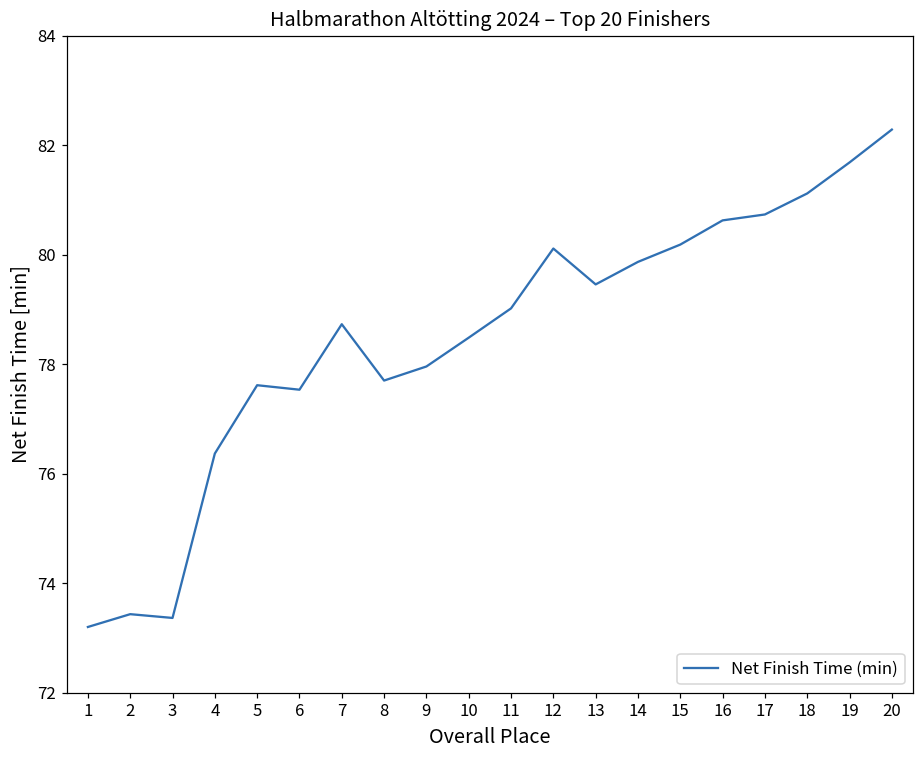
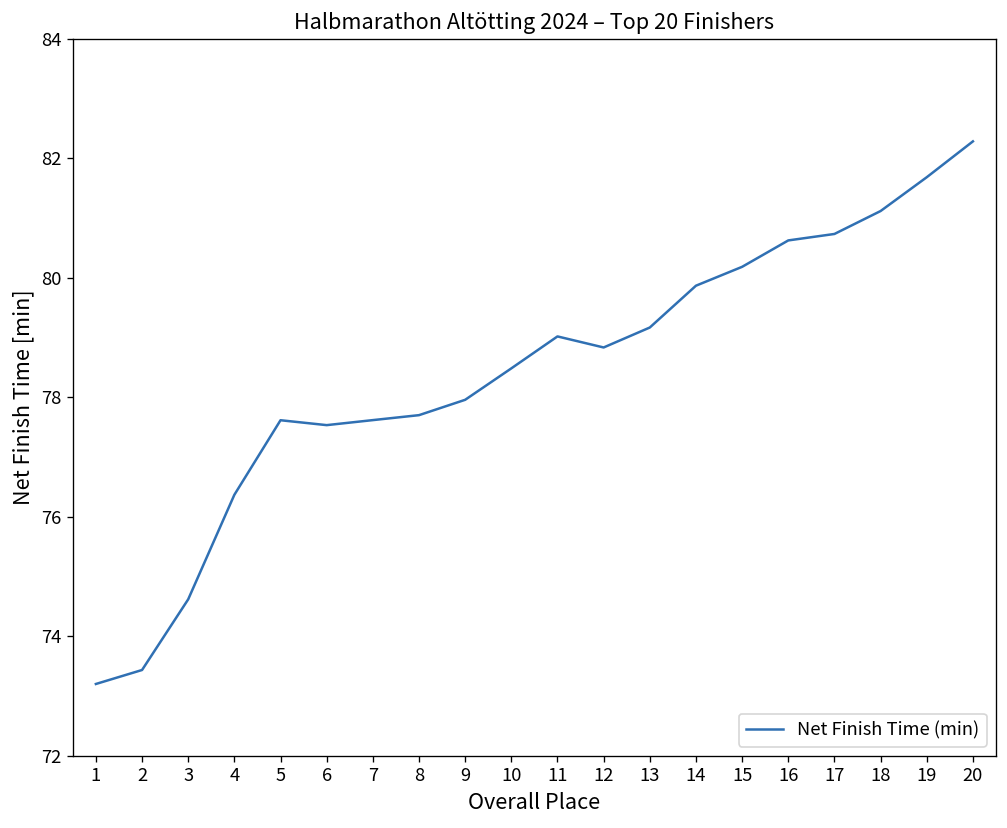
  {
    "1": 73.2,
    "2": 73.4,
-   "3": 73.4,
+   "3": 74.6,
    "4": 76.4,
    "5": 77.6,
    "6": 77.5,
-   "7": 78.7,
+   "7": 77.6,
    "8": 77.7,
    "9": 78.0,
    "10": 78.5,
    "11": 79.0,
-   "12": 80.1,
-   "13": 79.5,
+   "12": 78.8,
+   "13": 79.2,
    "14": 79.9,
    "15": 80.2,
    "16": 80.6,
    "17": 80.7,
    "18": 81.1,
    "19": 81.7,
    "20": 82.3
  }
